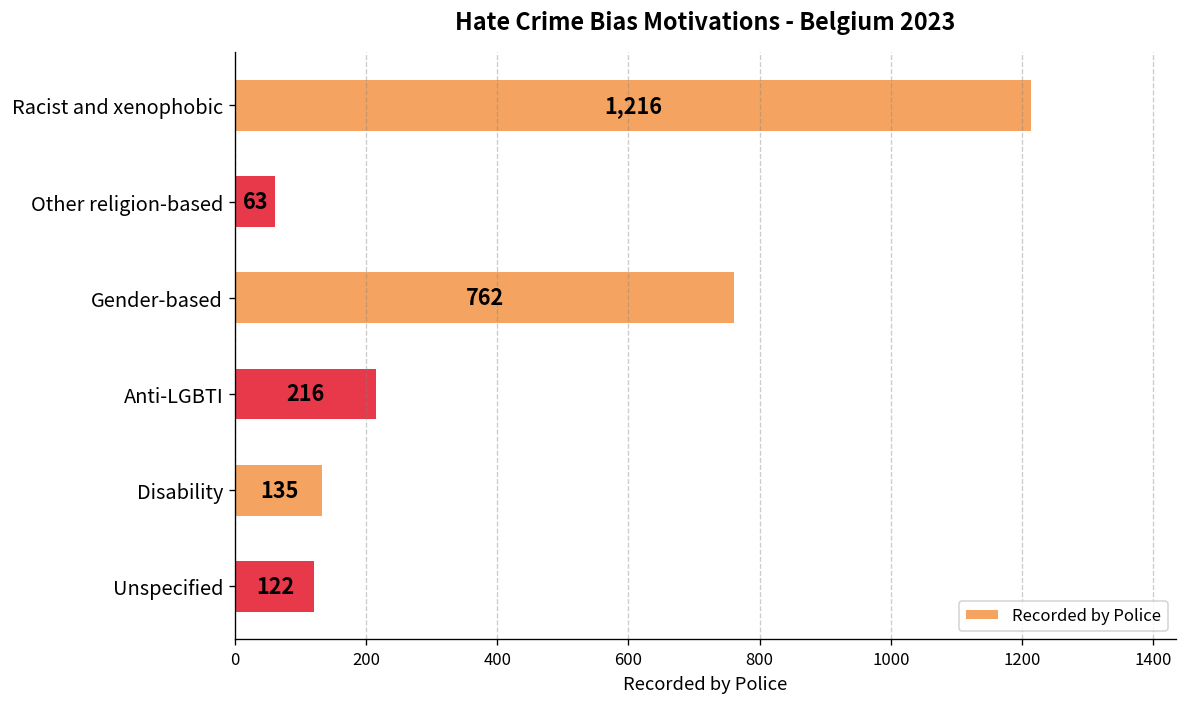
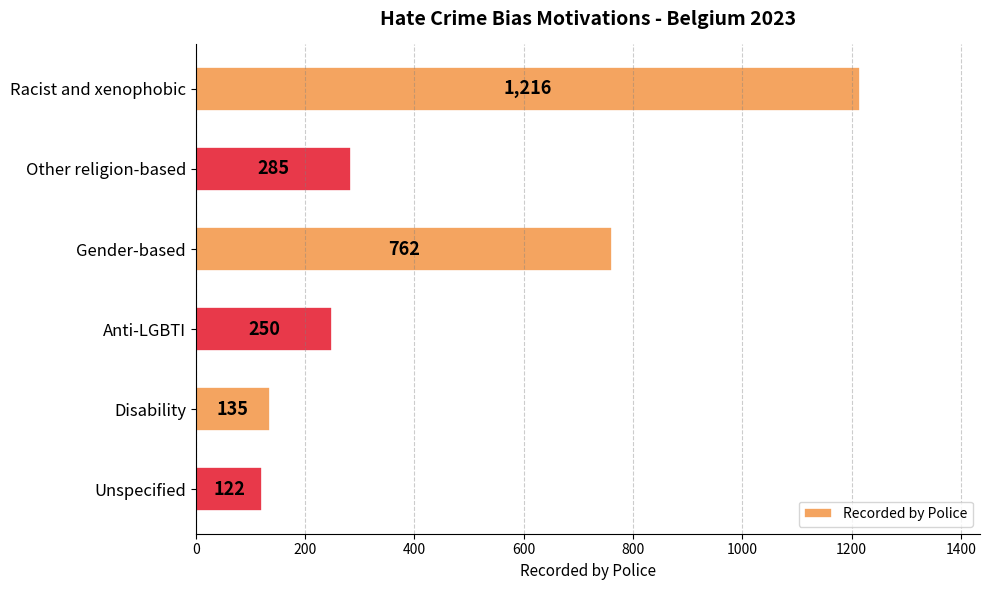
  {
    "Racist and xenophobic": "1,216",
-   "Other religion-based": "63",
+   "Other religion-based": "285",
    "Gender-based": "762",
-   "Anti-LGBTI": "216",
+   "Anti-LGBTI": "250",
    "Disability": "135",
    "Unspecified": "122"
  }
